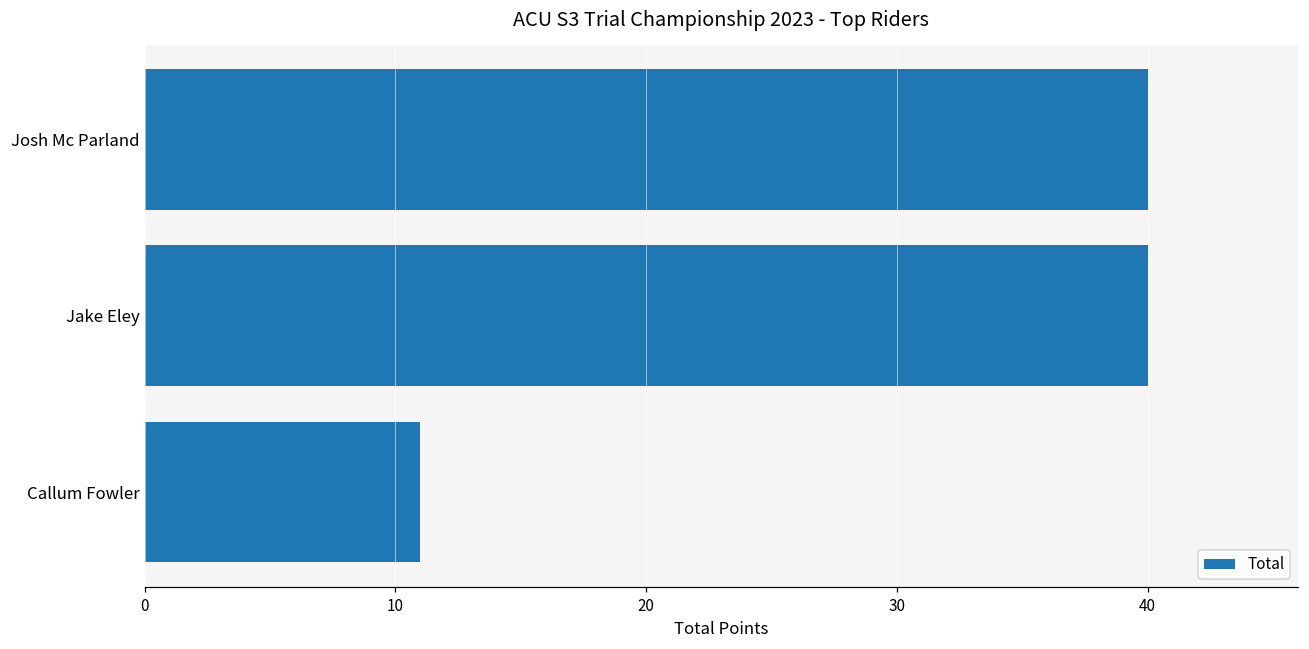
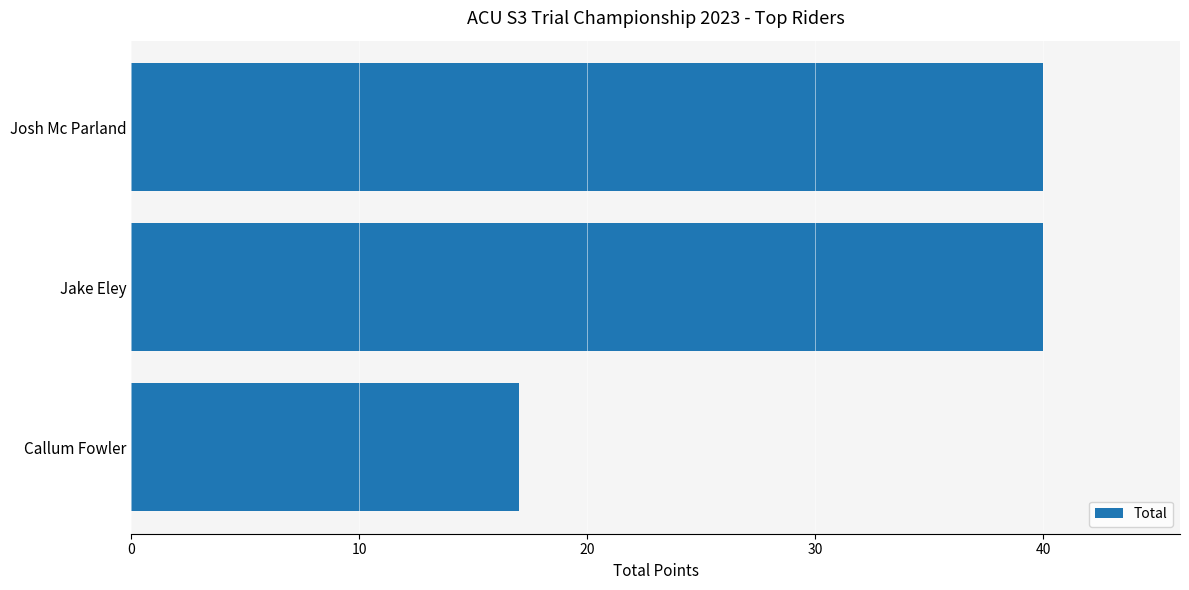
  {
    "Josh Mc Parland": 40,
    "Jake Eley": 40,
-   "Callum Fowler": 11
+   "Callum Fowler": 17
  }
